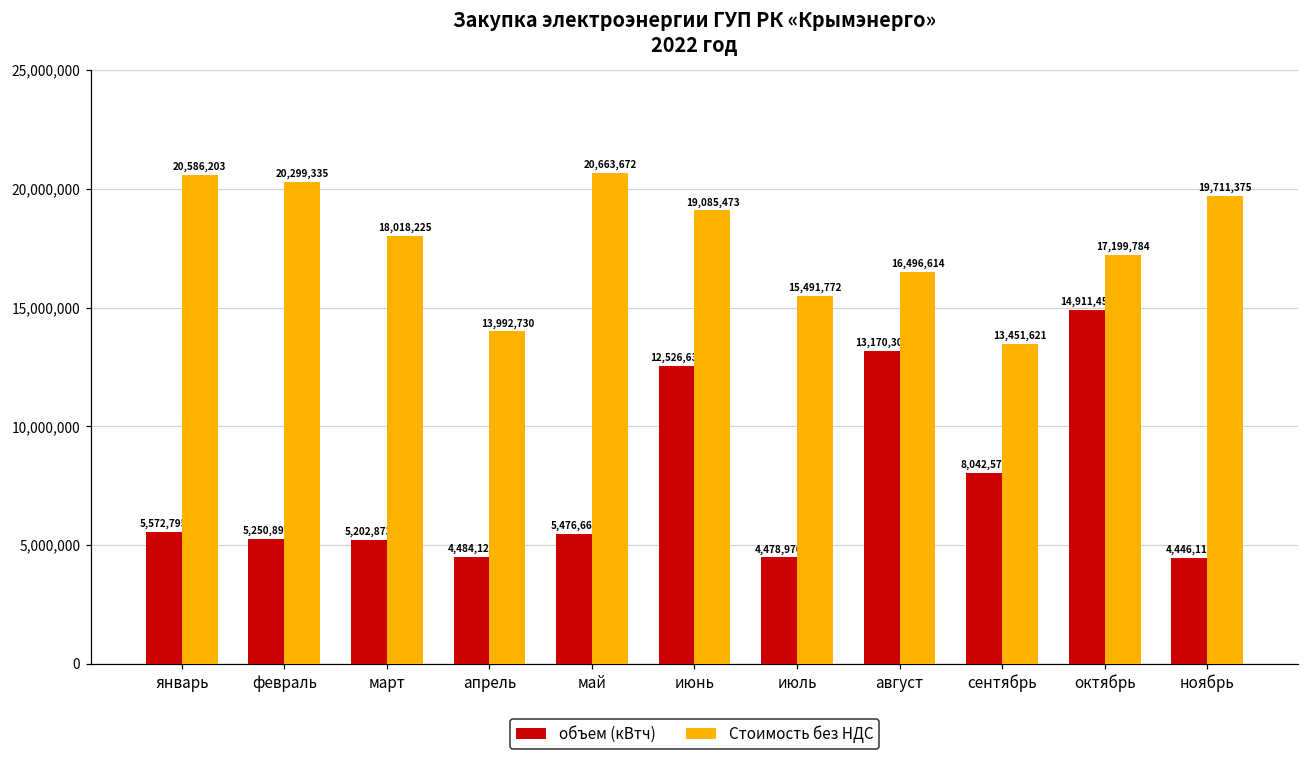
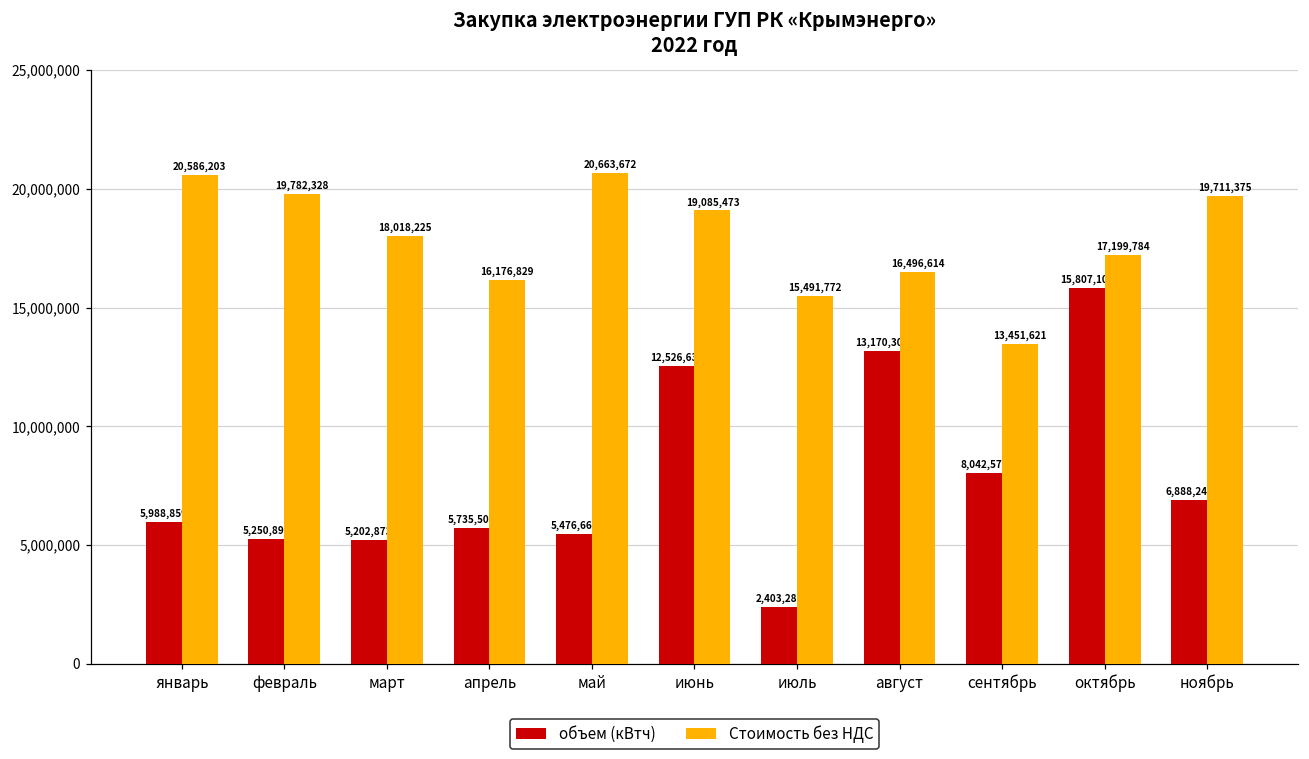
  {
    "объем (кВтч)": {
-     "январь": "5,572,795",
+     "январь": "5,988,859",
      "февраль": "5,250,895",
      "март": "5,202,873",
-     "апрель": "4,484,122",
+     "апрель": "5,735,509",
      "май": "5,476,664",
      "июнь": "12,526,635",
-     "июль": "4,478,970",
+     "июль": "2,403,281",
      "август": "13,170,300",
      "сентябрь": "8,042,576",
-     "октябрь": "14,911,459",
-     "ноябрь": "4,446,117"
+     "октябрь": "15,807,100",
+     "ноябрь": "6,888,245"
    },
    "Стоимость без НДС": {
      "январь": "20,586,203",
-     "февраль": "20,299,335",
+     "февраль": "19,782,328",
      "март": "18,018,225",
-     "апрель": "13,992,730",
+     "апрель": "16,176,829",
      "май": "20,663,672",
      "июнь": "19,085,473",
      "июль": "15,491,772",
      "август": "16,496,614",
      "сентябрь": "13,451,621",
      "октябрь": "17,199,784",
      "ноябрь": "19,711,375"
    }
  }
